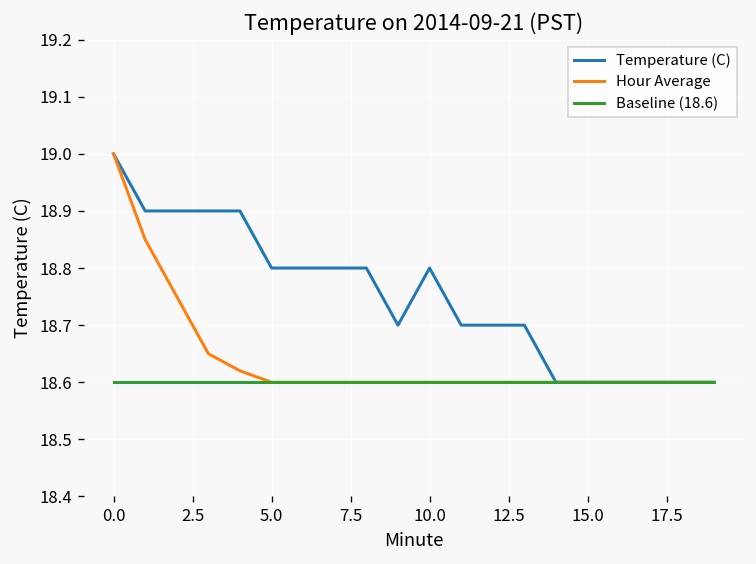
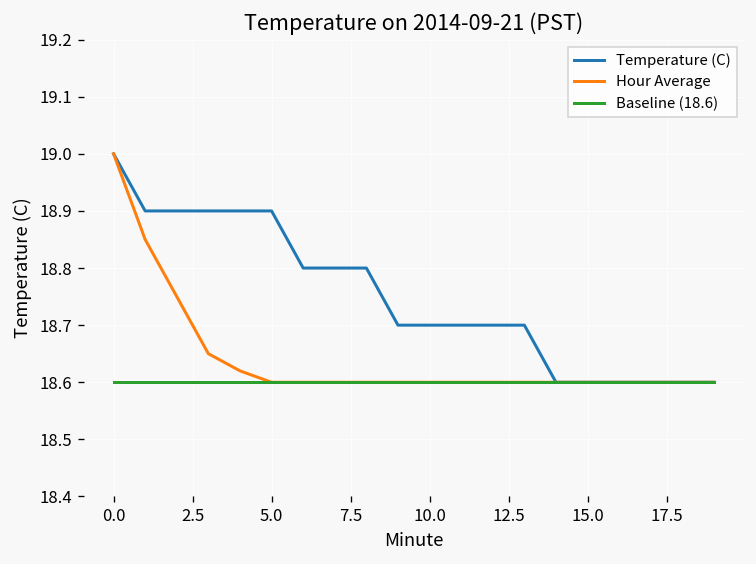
  {
    "Temperature (C)": {
-     "5.0": 18.8,
-     "10.0": 18.8
+     "5.0": 18.9,
+     "10.0": 18.7
    },
    "Baseline (18.6)": {
      "0.0": 18.6
    }
  }
